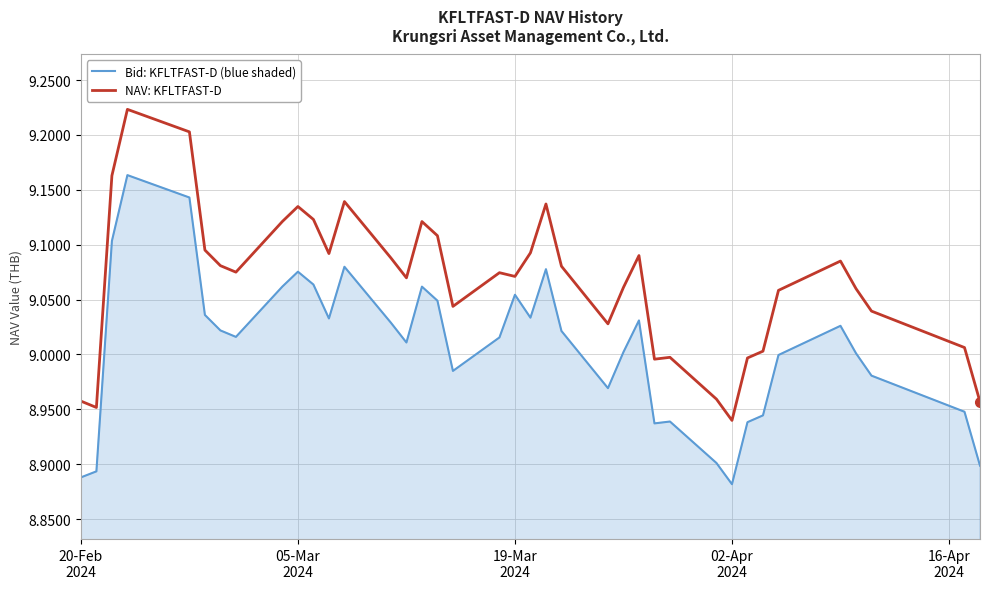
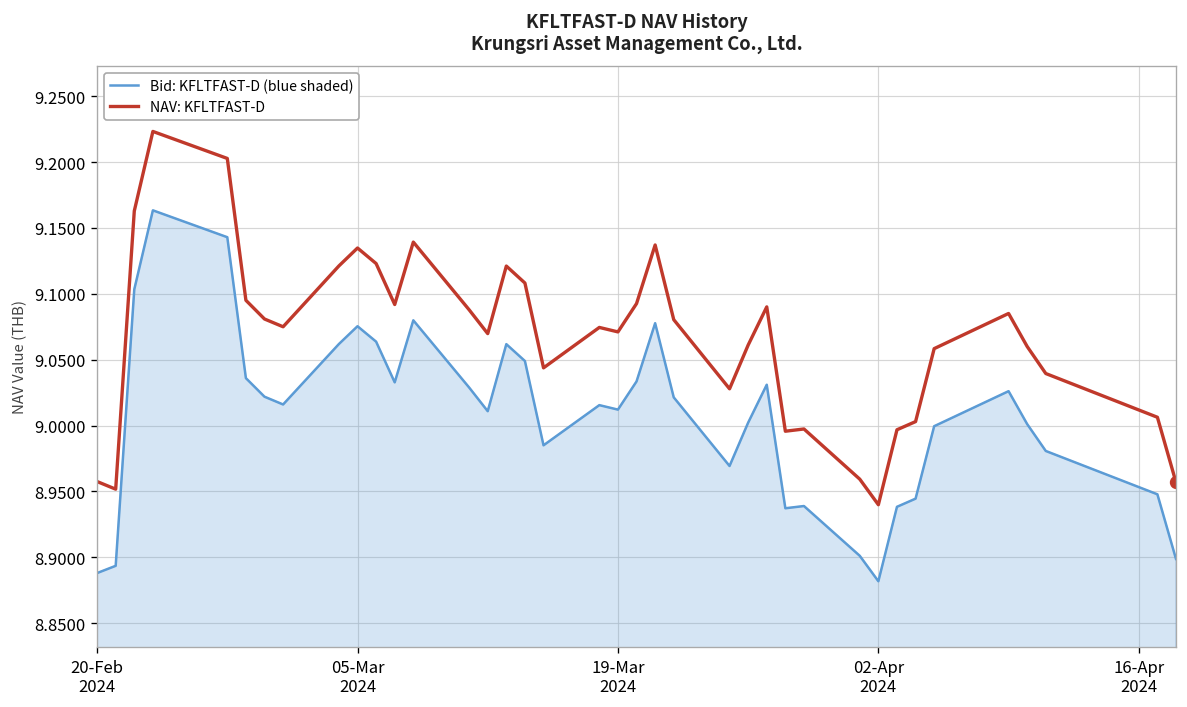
  {
    "Bid: KFLTFAST-D (blue shaded)": {
      "20-Feb 2024": 8.888,
      "05-Mar 2024": 9.075,
-     "19-Mar 2024": 9.054,
+     "19-Mar 2024": 9.012,
      "02-Apr 2024": 8.882
    }
  }
